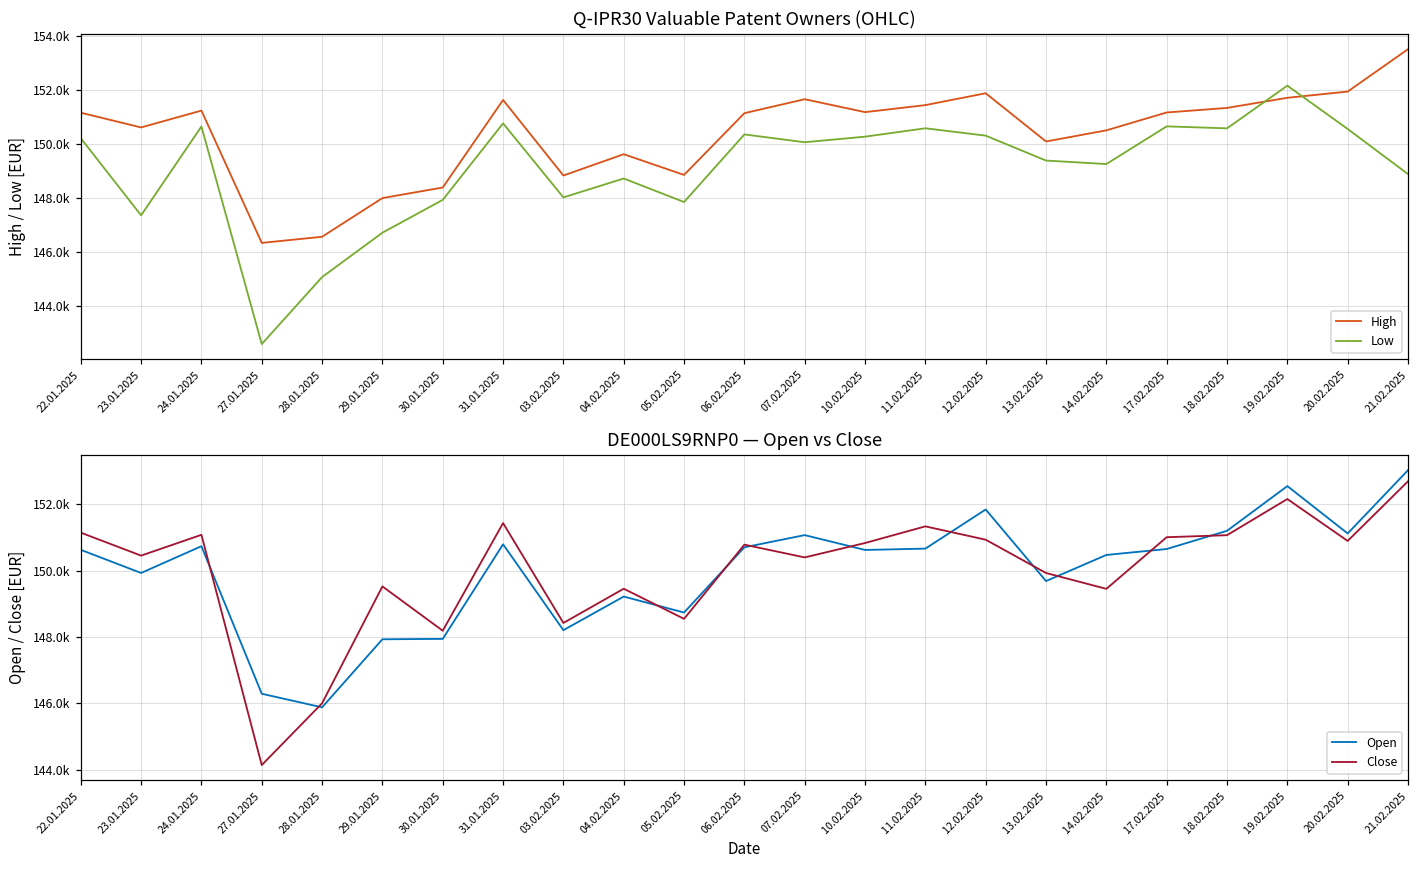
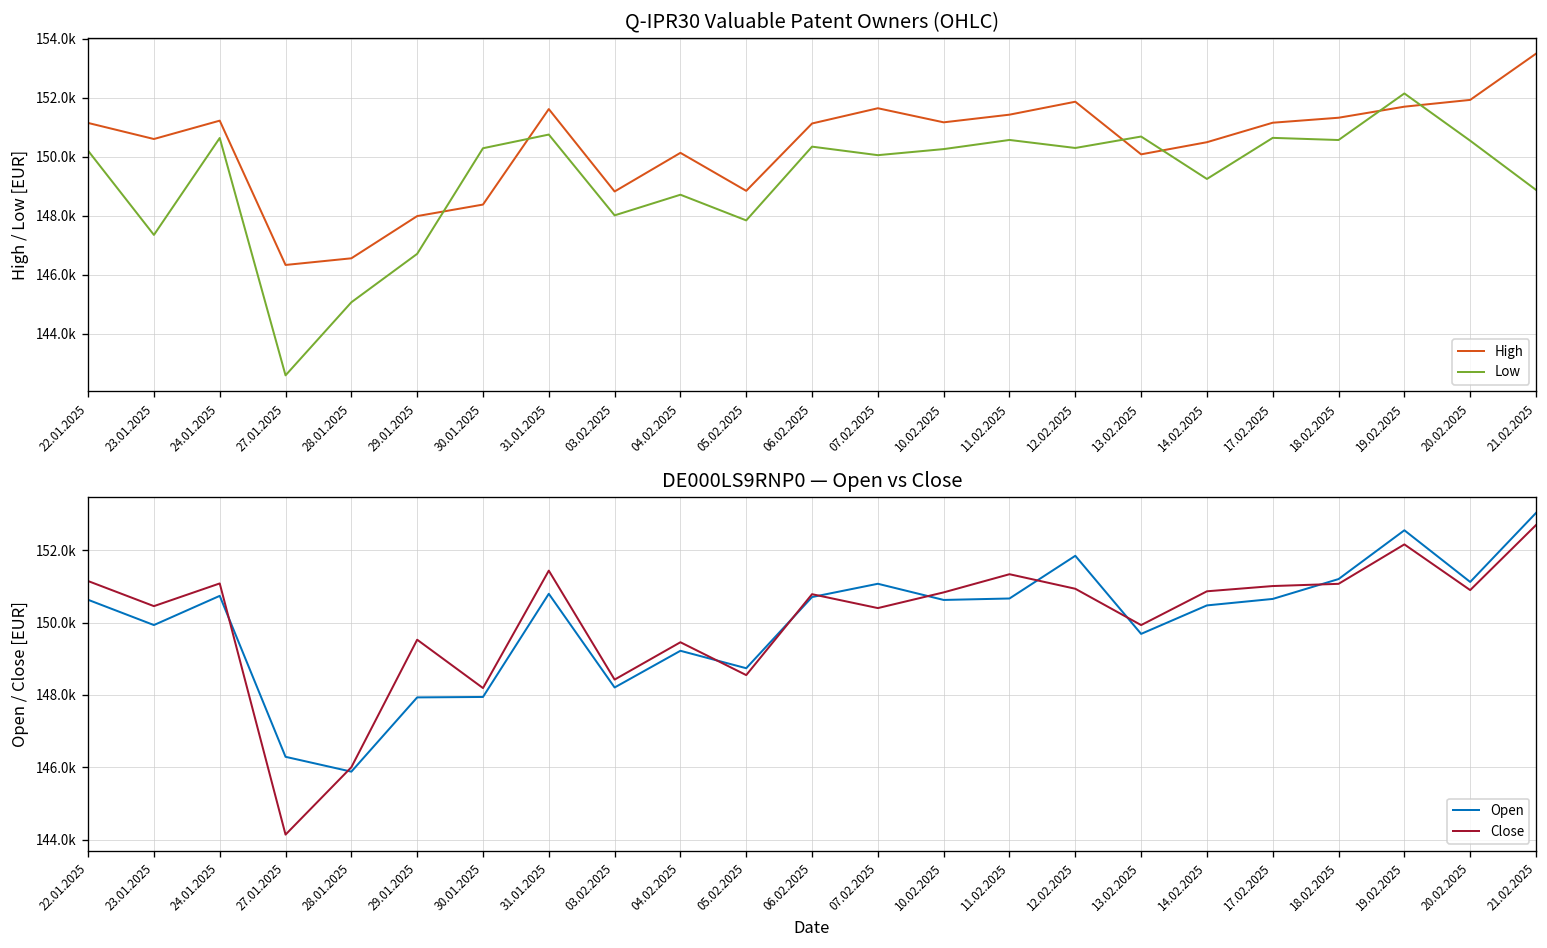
  {
    "Q-IPR30 Valuable Patent Owners (OHLC)": {
      "High": {
        "22.01.2025": 151100,
        "23.01.2025": 150600,
        "24.01.2025": 151200,
        "27.01.2025": 146300,
        "28.01.2025": 146600,
        "29.01.2025": 148000,
        "30.01.2025": 148400,
        "31.01.2025": 151600,
        "03.02.2025": 148800,
-       "04.02.2025": 149600,
+       "04.02.2025": 150100,
        "05.02.2025": 148800,
        "06.02.2025": 151100,
        "07.02.2025": 151600,
        "10.02.2025": 151200,
        "11.02.2025": 151400,
        "12.02.2025": 151900,
        "13.02.2025": 150100,
        "14.02.2025": 150500,
        "17.02.2025": 151200,
        "18.02.2025": 151300,
        "19.02.2025": 151700,
        "20.02.2025": 151900,
        "21.02.2025": 153500
      },
      "Low": {
        "22.01.2025": 150200,
        "23.01.2025": 147300,
        "24.01.2025": 150600,
        "27.01.2025": 142600,
        "28.01.2025": 145100,
        "29.01.2025": 146700,
-       "30.01.2025": 147900,
+       "30.01.2025": 150300,
        "31.01.2025": 150800,
        "03.02.2025": 148000,
        "04.02.2025": 148700,
        "05.02.2025": 147800,
        "06.02.2025": 150300,
        "07.02.2025": 150100,
        "10.02.2025": 150300,
        "11.02.2025": 150600,
        "12.02.2025": 150300,
-       "13.02.2025": 149400,
+       "13.02.2025": 150700,
        "14.02.2025": 149200,
        "17.02.2025": 150600,
        "18.02.2025": 150600,
        "19.02.2025": 152100,
        "20.02.2025": 150500,
        "21.02.2025": 148900
      }
    },
    "DE000LS9RNP0 — Open vs Close": {
      "Open": {
        "22.01.2025": 150600,
        "23.01.2025": 149900,
        "24.01.2025": 150700,
        "27.01.2025": 146300,
        "28.01.2025": 145900,
        "29.01.2025": 147900,
        "30.01.2025": 147900,
        "31.01.2025": 150800,
        "03.02.2025": 148200,
        "04.02.2025": 149200,
        "05.02.2025": 148700,
        "07.02.2025": 151100,
        "10.02.2025": 150600,
        "11.02.2025": 150700,
        "12.02.2025": 151800,
        "13.02.2025": 149700,
        "14.02.2025": 150500,
        "17.02.2025": 150700,
        "18.02.2025": 151200,
        "19.02.2025": 152600,
        "20.02.2025": 151100,
        "21.02.2025": 153000
      },
      "Close": {
        "22.01.2025": 151100,
        "23.01.2025": 150500,
        "24.01.2025": 151100,
        "27.01.2025": 144100,
        "28.01.2025": 146000,
        "29.01.2025": 149500,
        "30.01.2025": 148200,
        "31.01.2025": 151400,
        "03.02.2025": 148400,
        "04.02.2025": 149500,
        "05.02.2025": 148500,
        "07.02.2025": 150400,
        "10.02.2025": 150800,
        "11.02.2025": 151300,
        "12.02.2025": 150900,
        "13.02.2025": 149900,
-       "14.02.2025": 149500,
+       "14.02.2025": 150900,
        "17.02.2025": 151000,
        "18.02.2025": 151100,
        "19.02.2025": 152200,
        "20.02.2025": 150900,
        "21.02.2025": 152700
      }
    }
  }
